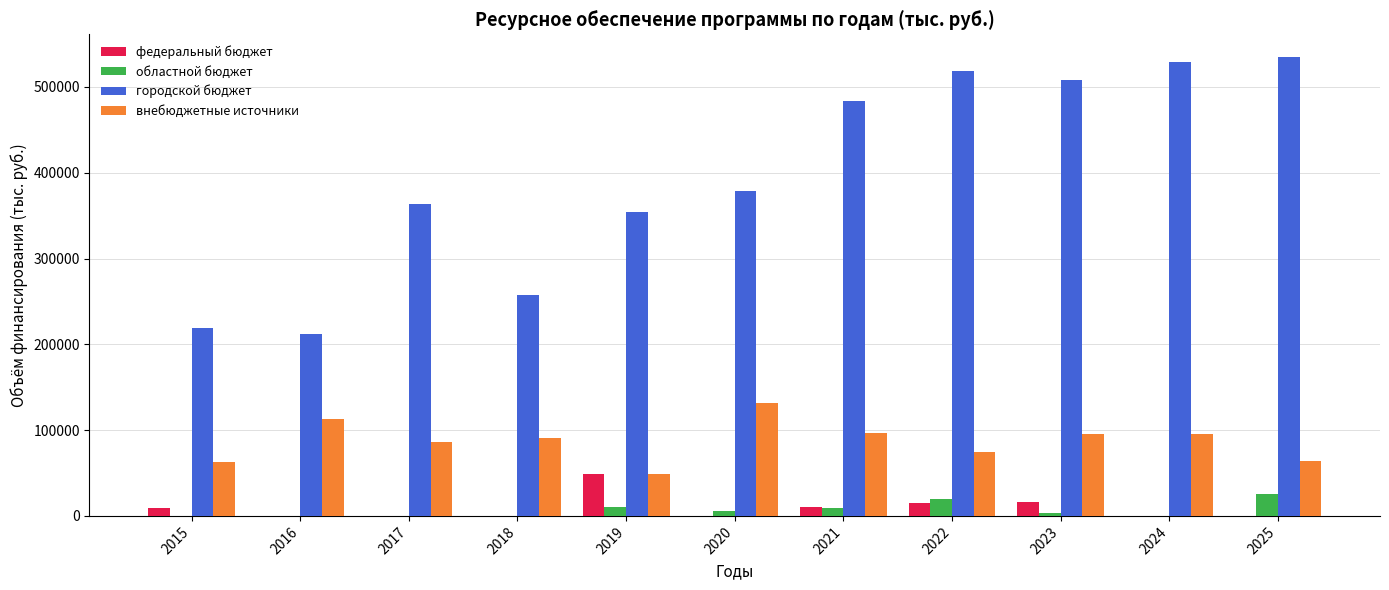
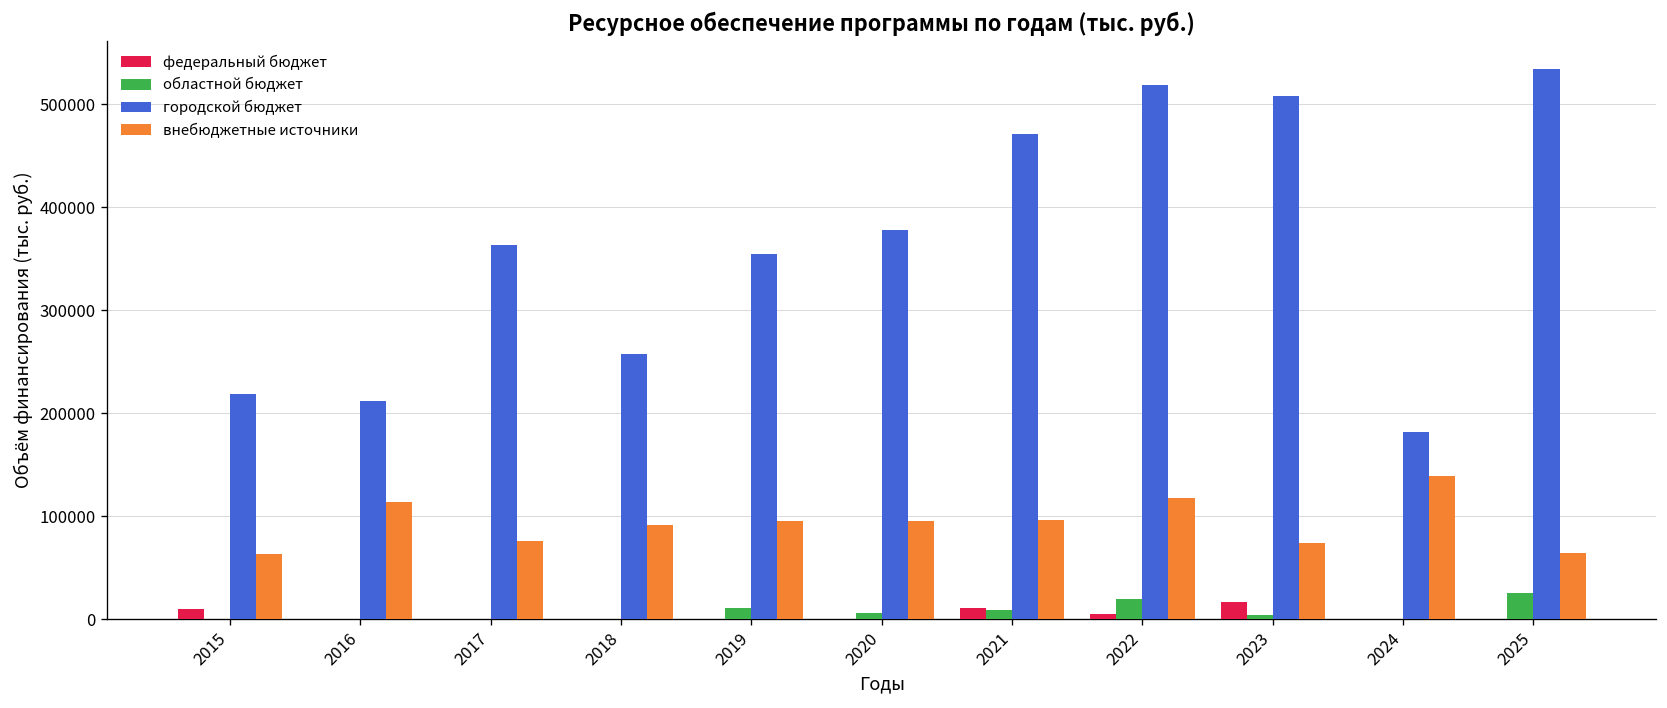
  {
    "федеральный бюджет": {
      "2015": 10000,
      "2016": 0,
      "2018": 0,
-     "2019": 50000,
+     "2019": 0,
      "2020": 0,
      "2021": 10000,
-     "2022": 15000,
+     "2022": 5000,
      "2023": 20000,
      "2024": 0,
      "2025": 0
    },
    "областной бюджет": {
      "2015": 0,
      "2016": 0,
      "2018": 0,
      "2019": 10000,
      "2020": 10000,
      "2021": 10000,
      "2022": 20000,
      "2023": 0,
      "2024": 0,
      "2025": 30000
    },
    "городской бюджет": {
      "2015": 220000,
      "2016": 210000,
      "2017": 360000,
      "2018": 260000,
      "2019": 350000,
      "2020": 380000,
-     "2021": 480000,
+     "2021": 470000,
      "2022": 520000,
      "2023": 510000,
-     "2024": 530000,
+     "2024": 180000,
      "2025": 530000
    },
    "внебюджетные источники": {
      "2015": 60000,
      "2016": 110000,
-     "2017": 90000,
+     "2017": 80000,
      "2018": 90000,
-     "2019": 50000,
-     "2020": 130000,
+     "2019": 100000,
+     "2020": 100000,
      "2021": 100000,
-     "2022": 70000,
-     "2023": 100000,
-     "2024": 100000,
+     "2022": 120000,
+     "2023": 70000,
+     "2024": 140000,
      "2025": 60000
    }
  }
